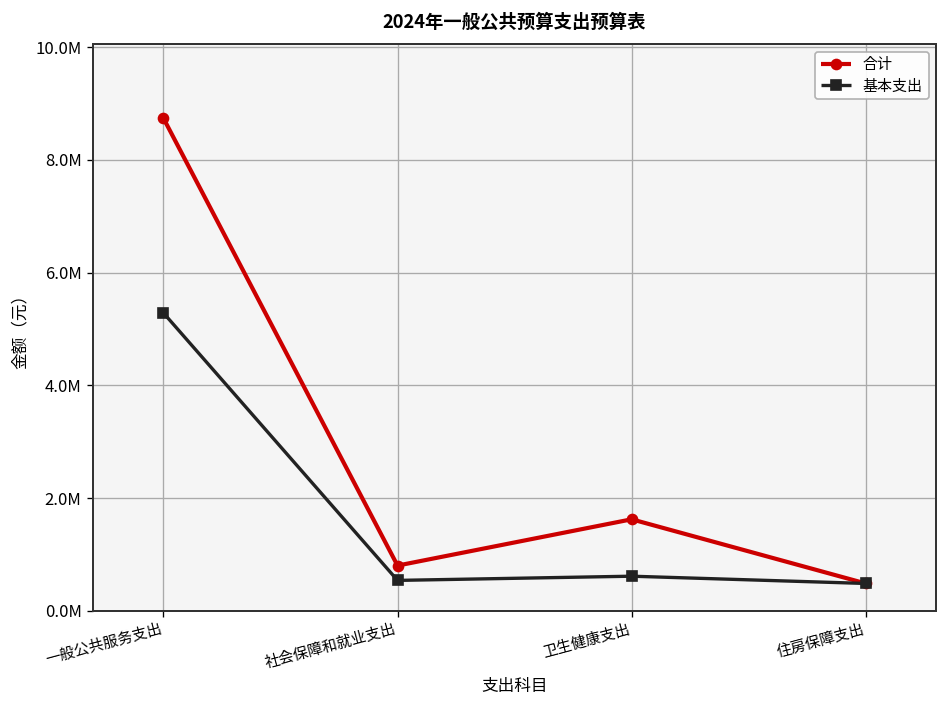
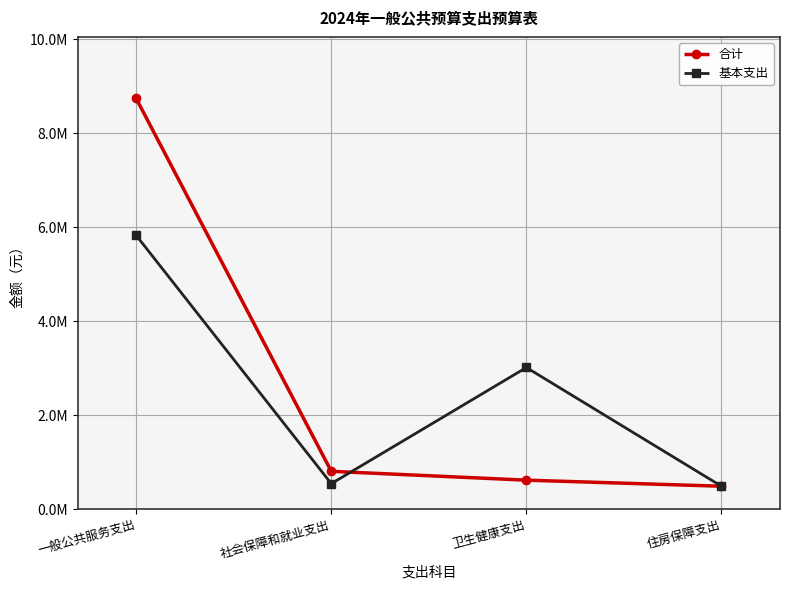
  {
    "合计": {
      "一般公共服务支出": 8700000,
      "社会保障和就业支出": 800000,
-     "卫生健康支出": 1600000
+     "卫生健康支出": 600000
    },
    "基本支出": {
-     "一般公共服务支出": 5300000,
+     "一般公共服务支出": 5800000,
      "社会保障和就业支出": 500000,
-     "卫生健康支出": 600000
+     "卫生健康支出": 3000000
    }
  }
